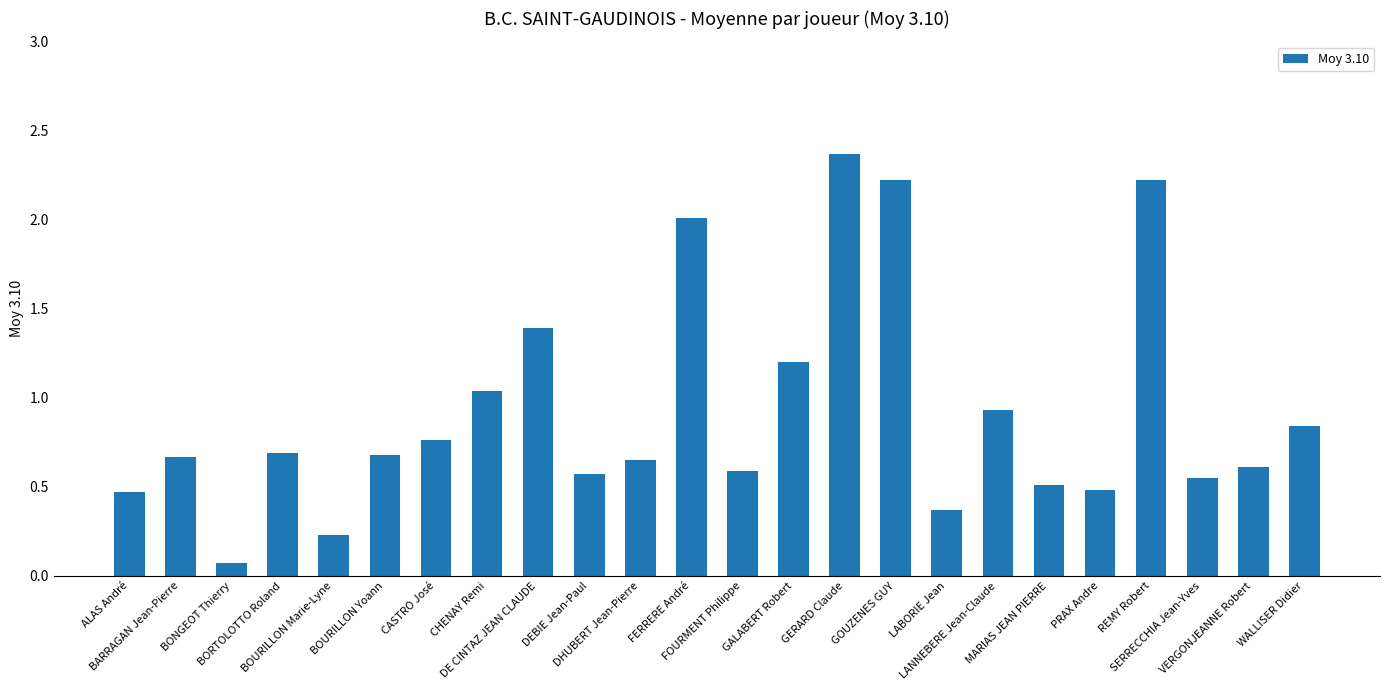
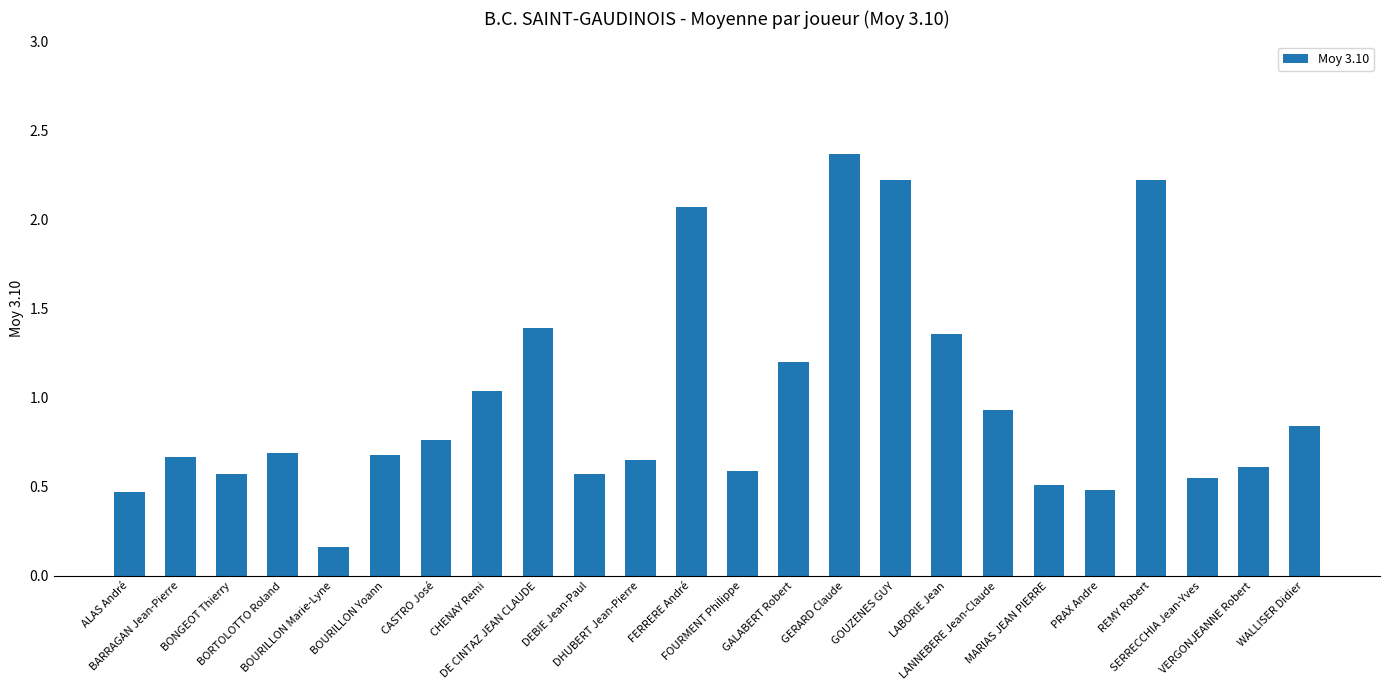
  {
    "ALAS André": 0.47,
    "BARRAGAN Jean-Pierre": 0.67,
-   "BONGEOT Thierry": 0.07,
+   "BONGEOT Thierry": 0.57,
    "BORTOLOTTO Roland": 0.69,
-   "BOURILLON Marie-Lyne": 0.23,
+   "BOURILLON Marie-Lyne": 0.16,
    "BOURILLON Yoann": 0.68,
    "CASTRO José": 0.76,
    "CHENAY Remi": 1.04,
    "DE CINTAZ JEAN CLAUDE": 1.39,
    "DEBIE Jean-Paul": 0.57,
    "DHUBERT Jean-Pierre": 0.65,
-   "FERRERE André": 2.01,
+   "FERRERE André": 2.07,
    "FOURMENT Philippe": 0.59,
    "GALABERT Robert": 1.20,
    "GERARD Claude": 2.37,
    "GOUZENES GUY": 2.22,
-   "LABORIE Jean": 0.37,
+   "LABORIE Jean": 1.36,
    "LANNEBERE Jean-Claude": 0.93,
    "MARIAS JEAN PIERRE": 0.51,
    "PRAX Andre": 0.48,
    "REMY Robert": 2.22,
    "SERRECCHIA Jean-Yves": 0.55,
    "VERGONJEANNE Robert": 0.61,
    "WALLISER Didier": 0.84
  }
